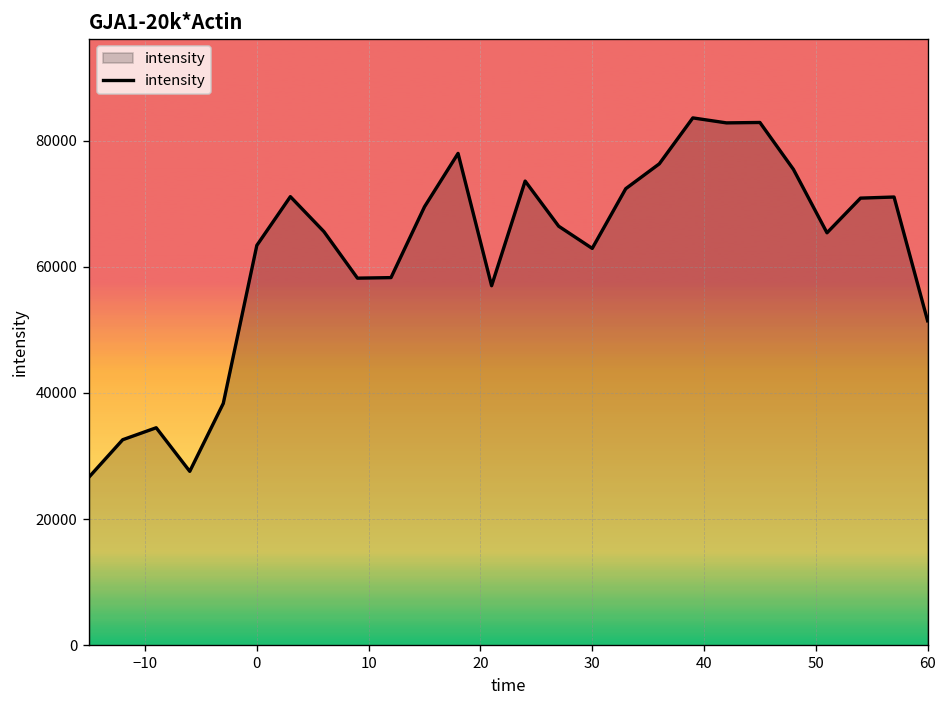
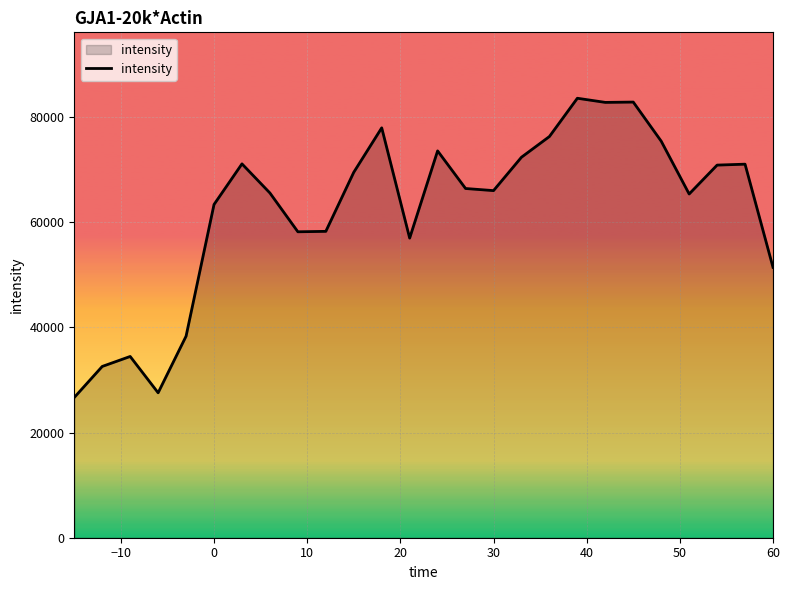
  {
    "0": 63000,
-   "30": 63000,
+   "30": 66000,
    "60": 51000
  }
